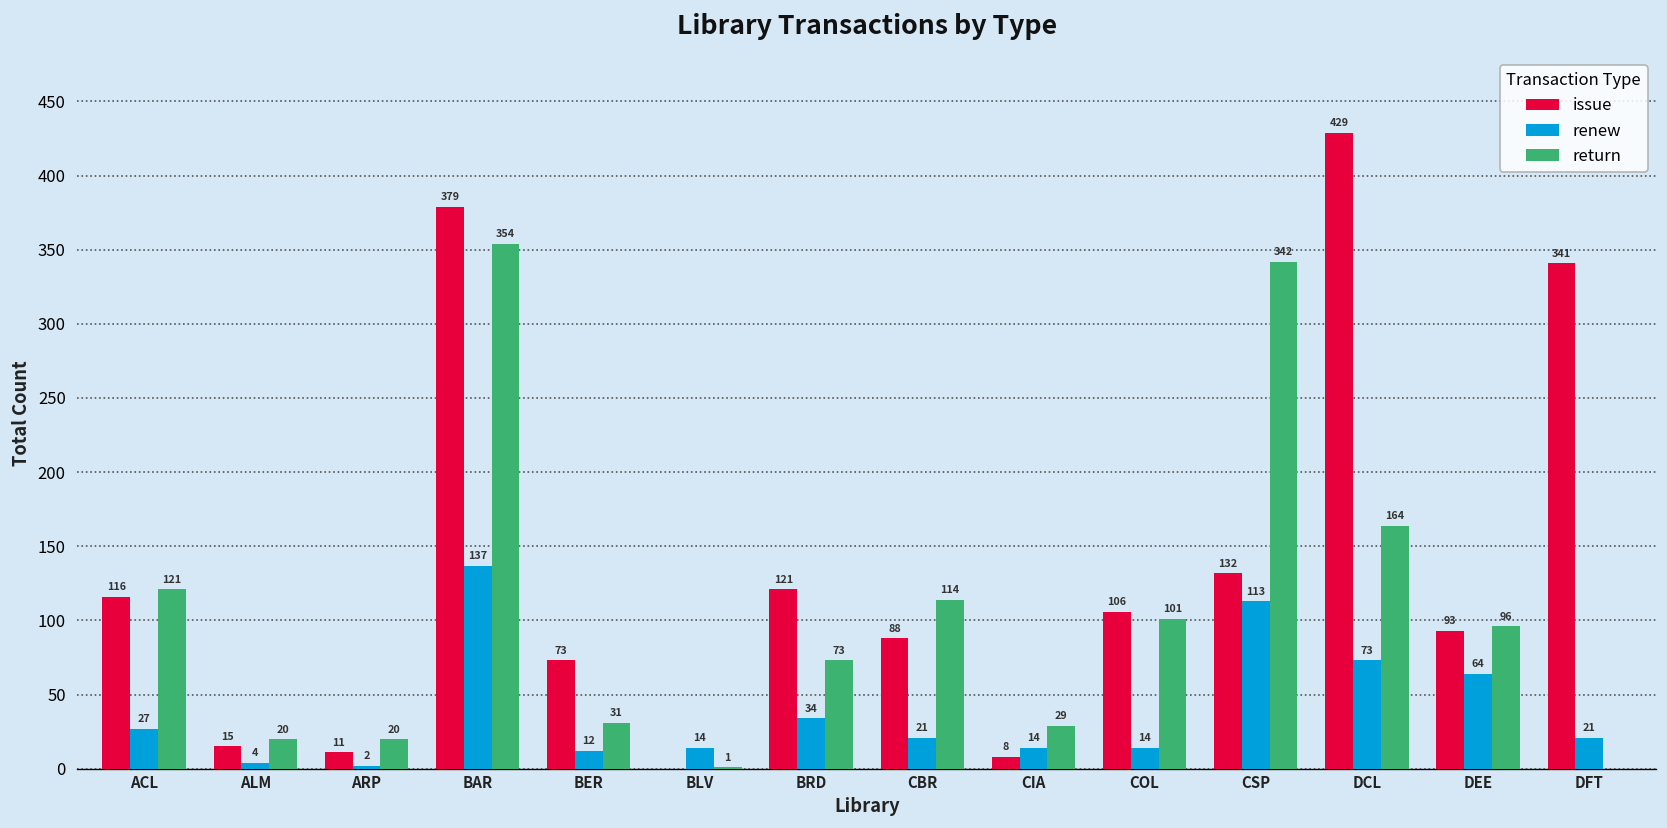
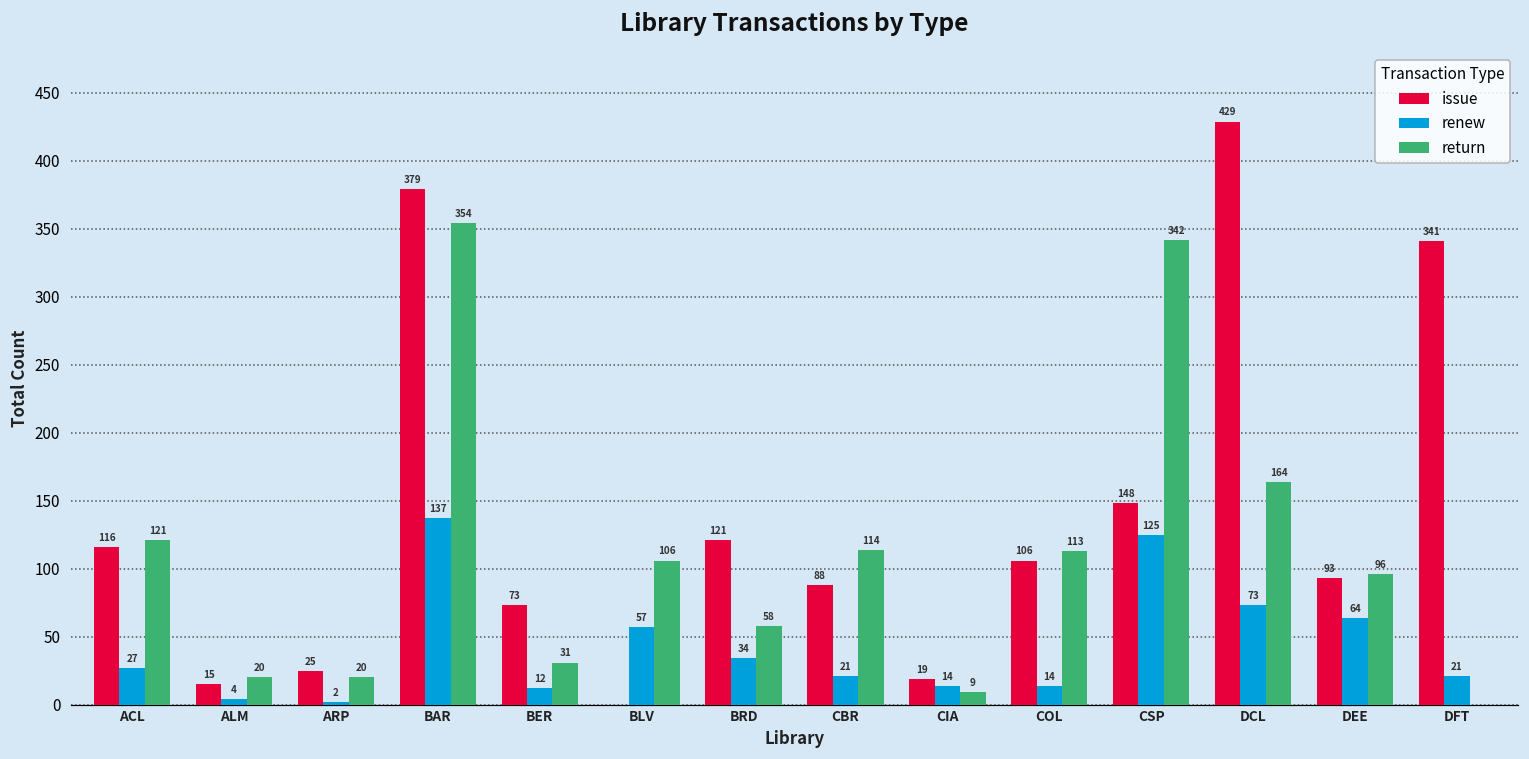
  {
    "issue": {
      "ACL": 116,
      "ALM": 15,
-     "ARP": 11,
+     "ARP": 25,
      "BAR": 379,
      "BER": 73,
      "BRD": 121,
      "CBR": 88,
-     "CIA": 8,
+     "CIA": 19,
      "COL": 106,
-     "CSP": 132,
+     "CSP": 148,
      "DCL": 429,
      "DEE": 93,
      "DFT": 341
    },
    "renew": {
      "ACL": 27,
      "ALM": 4,
      "ARP": 2,
      "BAR": 137,
      "BER": 12,
-     "BLV": 14,
+     "BLV": 57,
      "BRD": 34,
      "CBR": 21,
      "CIA": 14,
      "COL": 14,
-     "CSP": 113,
+     "CSP": 125,
      "DCL": 73,
      "DEE": 64,
      "DFT": 21
    },
    "return": {
      "ACL": 121,
      "ALM": 20,
      "ARP": 20,
      "BAR": 354,
      "BER": 31,
-     "BLV": 1,
-     "BRD": 73,
+     "BLV": 106,
+     "BRD": 58,
      "CBR": 114,
-     "CIA": 29,
-     "COL": 101,
+     "CIA": 9,
+     "COL": 113,
      "CSP": 342,
      "DCL": 164,
      "DEE": 96
    }
  }
